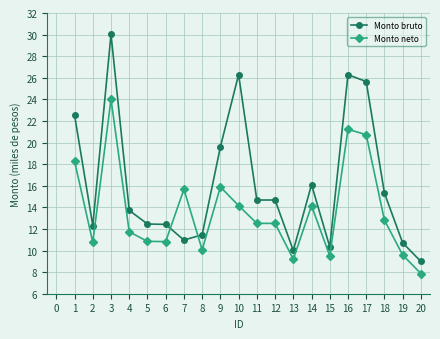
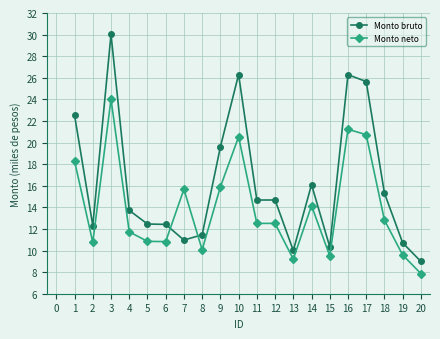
  {
    "Monto bruto": {
      "1": 22.5,
      "2": 12.3,
      "3": 30.0,
      "4": 13.7,
      "5": 12.5,
      "6": 12.4,
      "7": 11.0,
      "8": 11.5,
      "9": 19.6,
      "10": 26.3,
      "11": 14.7,
      "12": 14.7,
      "13": 10.0,
      "14": 16.1,
      "15": 10.3,
      "16": 26.3,
      "17": 25.7,
      "18": 15.3,
      "19": 10.7,
      "20": 9.0
    },
    "Monto neto": {
      "1": 18.3,
      "2": 10.8,
      "3": 24.0,
      "4": 11.7,
      "5": 10.9,
      "6": 10.8,
      "7": 15.7,
      "8": 10.1,
      "9": 15.9,
-     "10": 14.2,
+     "10": 20.5,
      "11": 12.5,
      "12": 12.5,
      "13": 9.2,
      "14": 14.2,
      "15": 9.5,
      "16": 21.2,
      "17": 20.7,
      "18": 12.8,
      "19": 9.6,
      "20": 7.9
    }
  }
